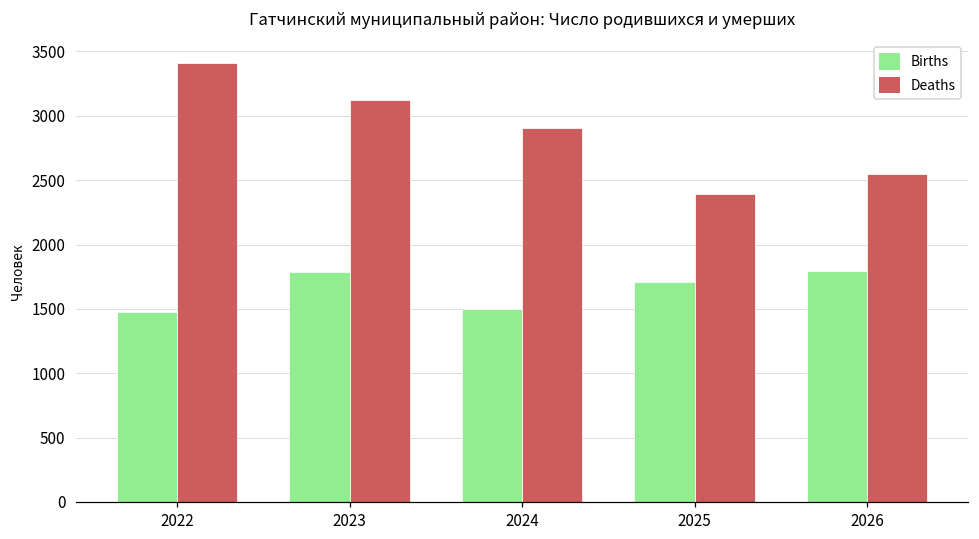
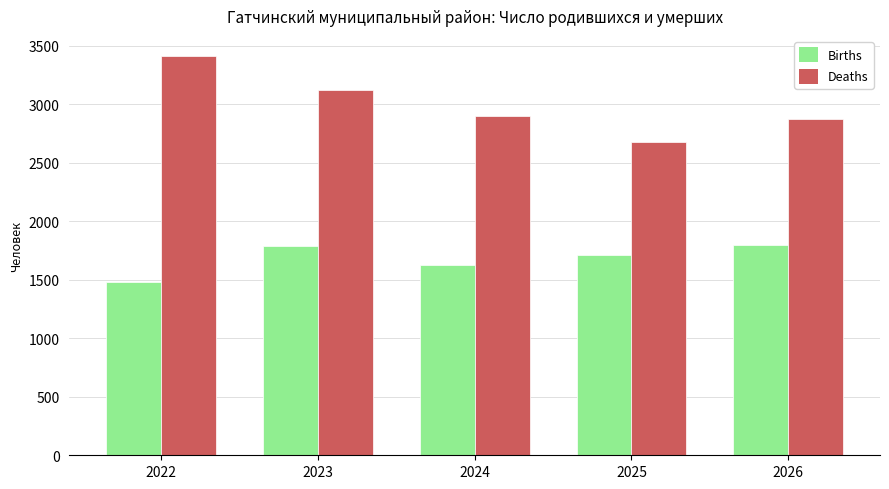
  {
    "Births": {
      "2022": 1480,
      "2023": 1790,
-     "2024": 1500,
+     "2024": 1630,
      "2025": 1710,
      "2026": 1800
    },
    "Deaths": {
      "2022": 3410,
      "2023": 3130,
      "2024": 2900,
-     "2025": 2390,
-     "2026": 2550
+     "2025": 2680,
+     "2026": 2870
    }
  }
